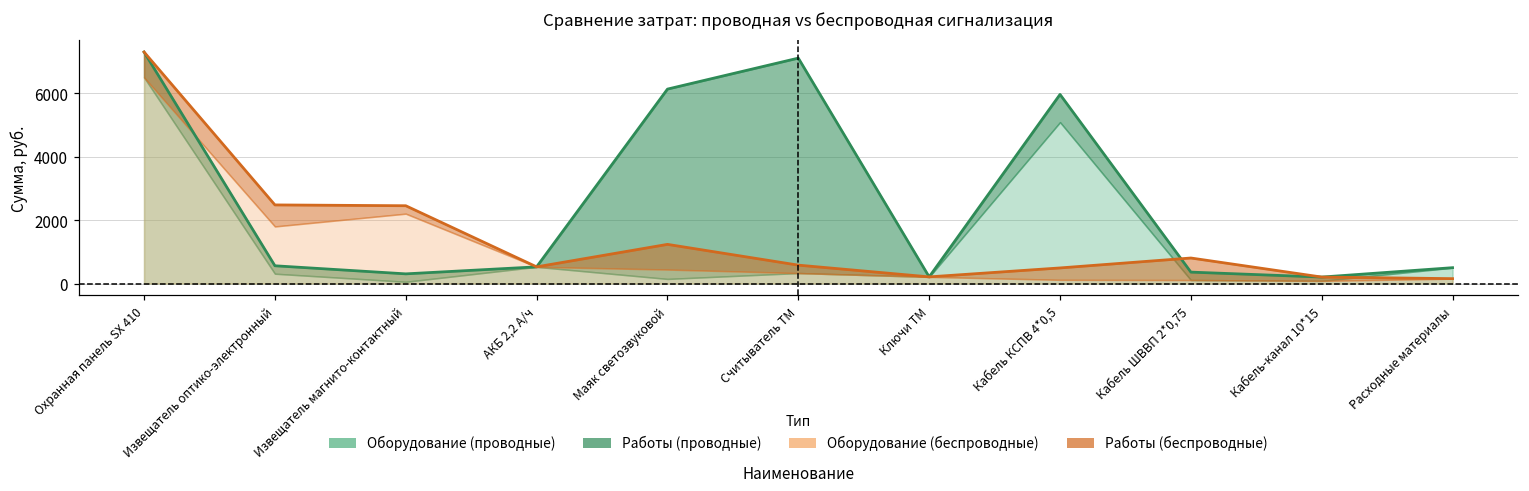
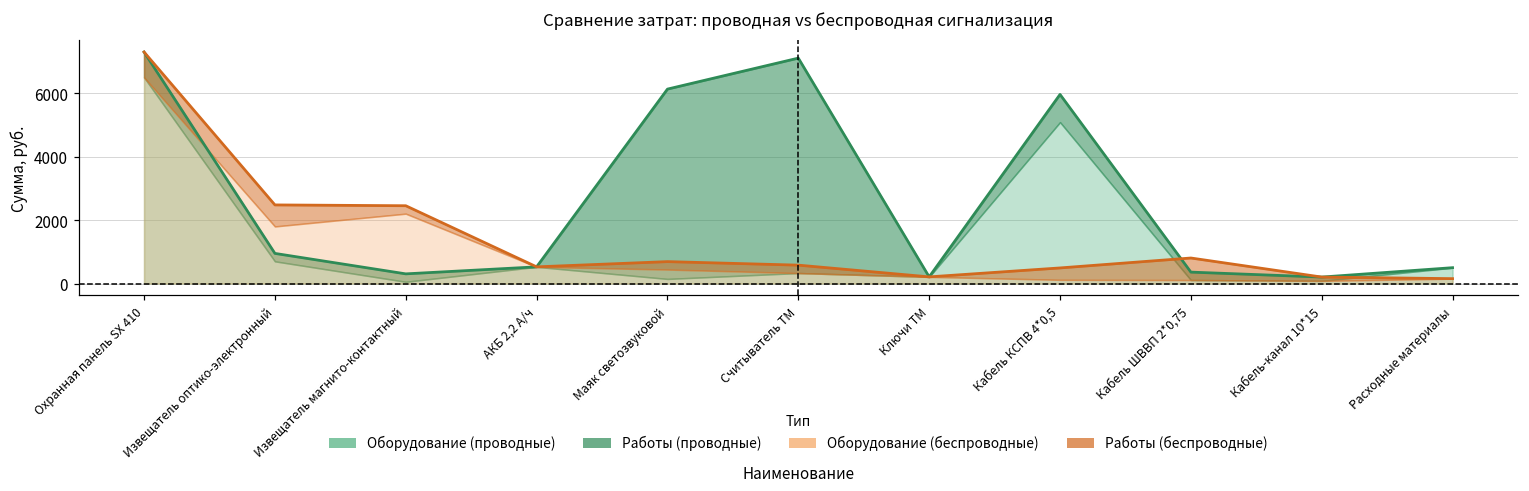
  {
    "Оборудование (проводные)": {
-     "Извещатель оптико-электронный": 300,
+     "Извещатель оптико-электронный": 700,
      "Маяк светозвуковой": 100,
      "Кабель КСПВ 4*0,5": 5100
    },
    "Работы (проводные)": {
      "Извещатель оптико-электронный": 300,
      "Извещатель магнито-контактный": 300,
      "Маяк светозвуковой": 6000,
      "Считыватель ТМ": 6800,
      "Кабель КСПВ 4*0,5": 900,
      "Кабель ШВВП 2*0,75": 300
    },
    "Оборудование (беспроводные)": {
      "Извещатель оптико-электронный": 1800,
      "Извещатель магнито-контактный": 2200,
      "Маяк светозвуковой": 400,
      "Кабель КСПВ 4*0,5": 100
    },
    "Работы (беспроводные)": {
      "Извещатель оптико-электронный": 700,
      "Извещатель магнито-контактный": 300,
-     "Маяк светозвуковой": 800,
+     "Маяк светозвуковой": 300,
      "Считыватель ТМ": 300,
      "Кабель КСПВ 4*0,5": 400,
      "Кабель ШВВП 2*0,75": 700
    }
  }
